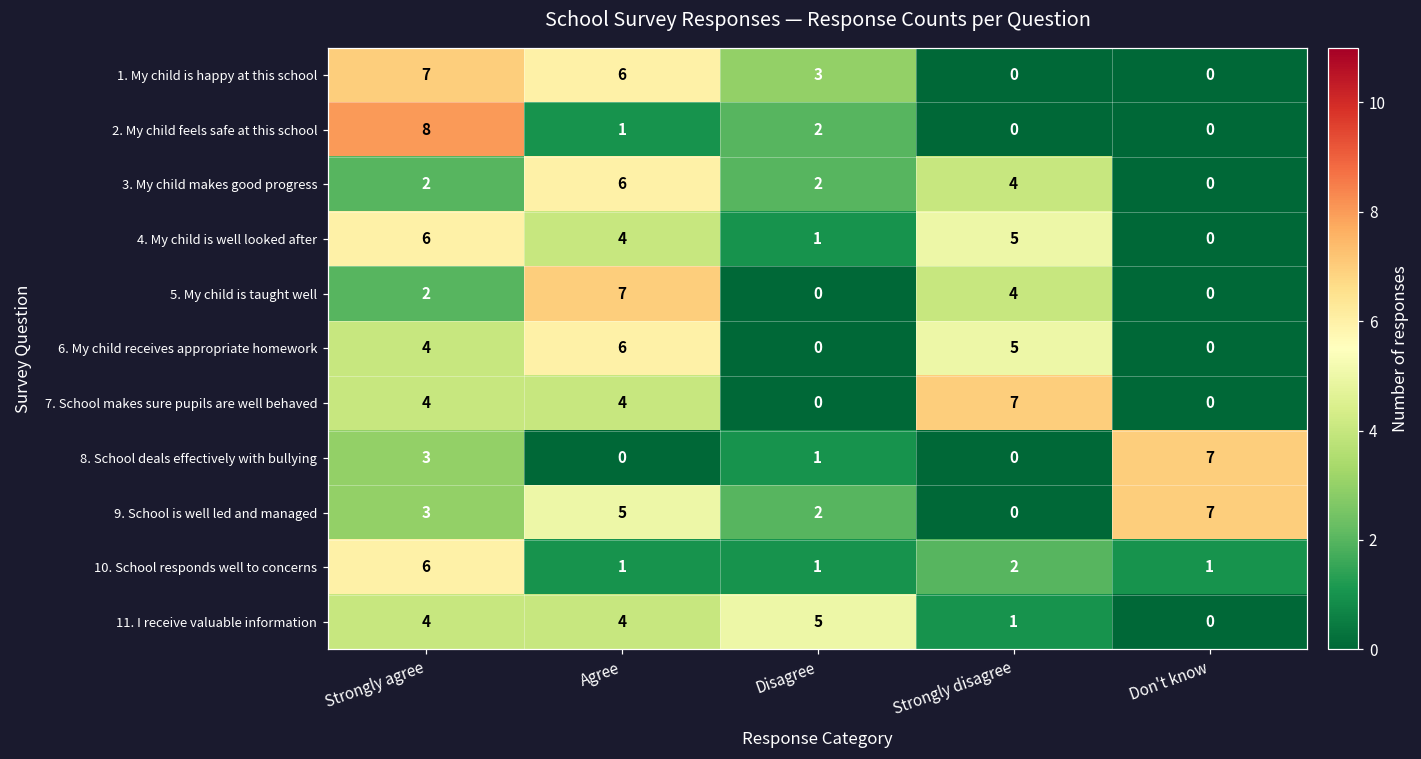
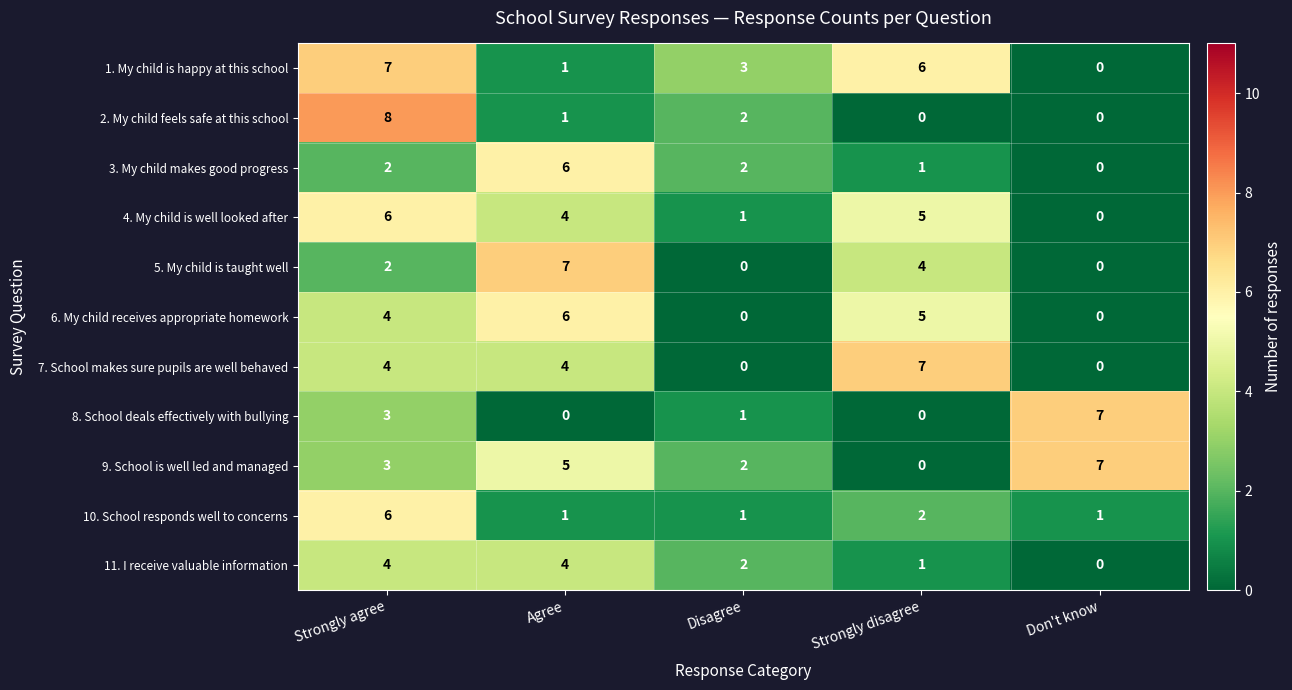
  {
    "1. My child is happy at this school": {
      "Strongly agree": 7,
-     "Agree": 6,
+     "Agree": 1,
      "Disagree": 3,
-     "Strongly disagree": 0,
+     "Strongly disagree": 6,
      "Don't know": 0
    },
    "2. My child feels safe at this school": {
      "Strongly agree": 8,
      "Agree": 1,
      "Disagree": 2,
      "Strongly disagree": 0,
      "Don't know": 0
    },
    "3. My child makes good progress": {
      "Strongly agree": 2,
      "Agree": 6,
      "Disagree": 2,
-     "Strongly disagree": 4,
+     "Strongly disagree": 1,
      "Don't know": 0
    },
    "4. My child is well looked after": {
      "Strongly agree": 6,
      "Agree": 4,
      "Disagree": 1,
      "Strongly disagree": 5,
      "Don't know": 0
    },
    "5. My child is taught well": {
      "Strongly agree": 2,
      "Agree": 7,
      "Disagree": 0,
      "Strongly disagree": 4,
      "Don't know": 0
    },
    "6. My child receives appropriate homework": {
      "Strongly agree": 4,
      "Agree": 6,
      "Disagree": 0,
      "Strongly disagree": 5,
      "Don't know": 0
    },
    "7. School makes sure pupils are well behaved": {
      "Strongly agree": 4,
      "Agree": 4,
      "Disagree": 0,
      "Strongly disagree": 7,
      "Don't know": 0
    },
    "8. School deals effectively with bullying": {
      "Strongly agree": 3,
      "Agree": 0,
      "Disagree": 1,
      "Strongly disagree": 0,
      "Don't know": 7
    },
    "9. School is well led and managed": {
      "Strongly agree": 3,
      "Agree": 5,
      "Disagree": 2,
      "Strongly disagree": 0,
      "Don't know": 7
    },
    "10. School responds well to concerns": {
      "Strongly agree": 6,
      "Agree": 1,
      "Disagree": 1,
      "Strongly disagree": 2,
      "Don't know": 1
    },
    "11. I receive valuable information": {
      "Strongly agree": 4,
      "Agree": 4,
-     "Disagree": 5,
+     "Disagree": 2,
      "Strongly disagree": 1,
      "Don't know": 0
    }
  }
